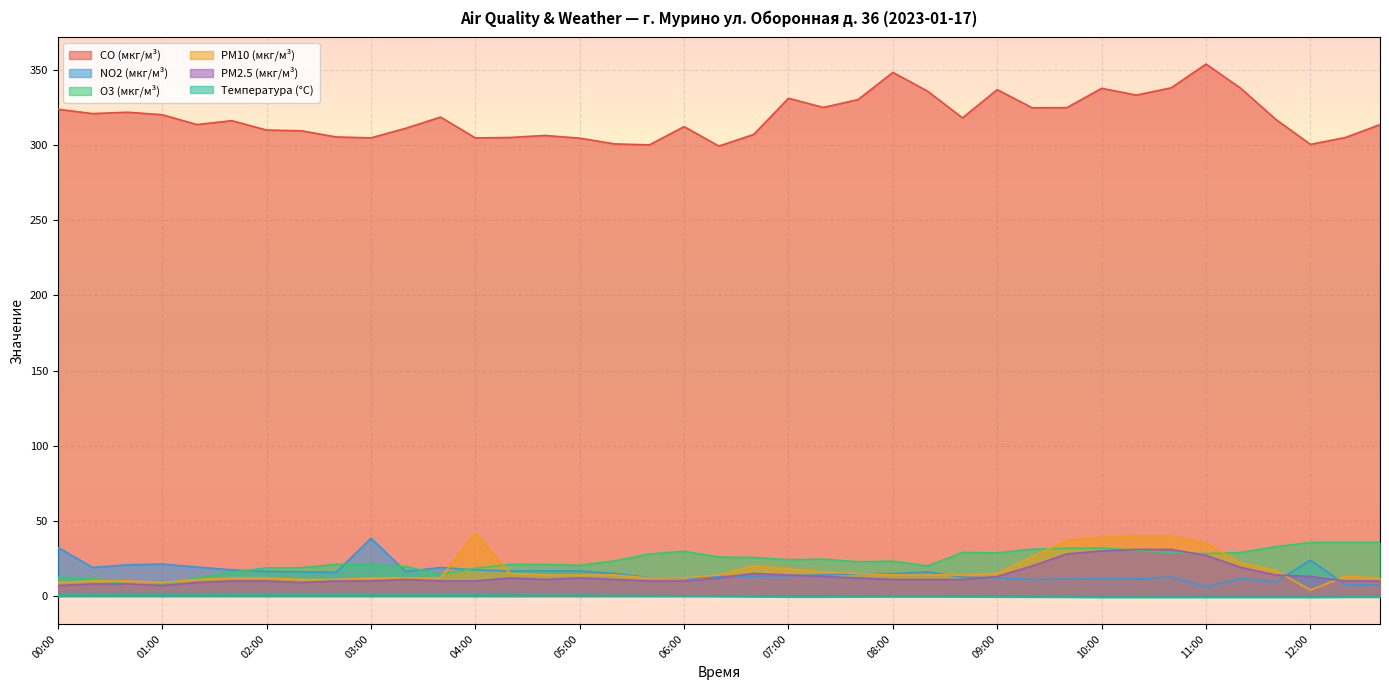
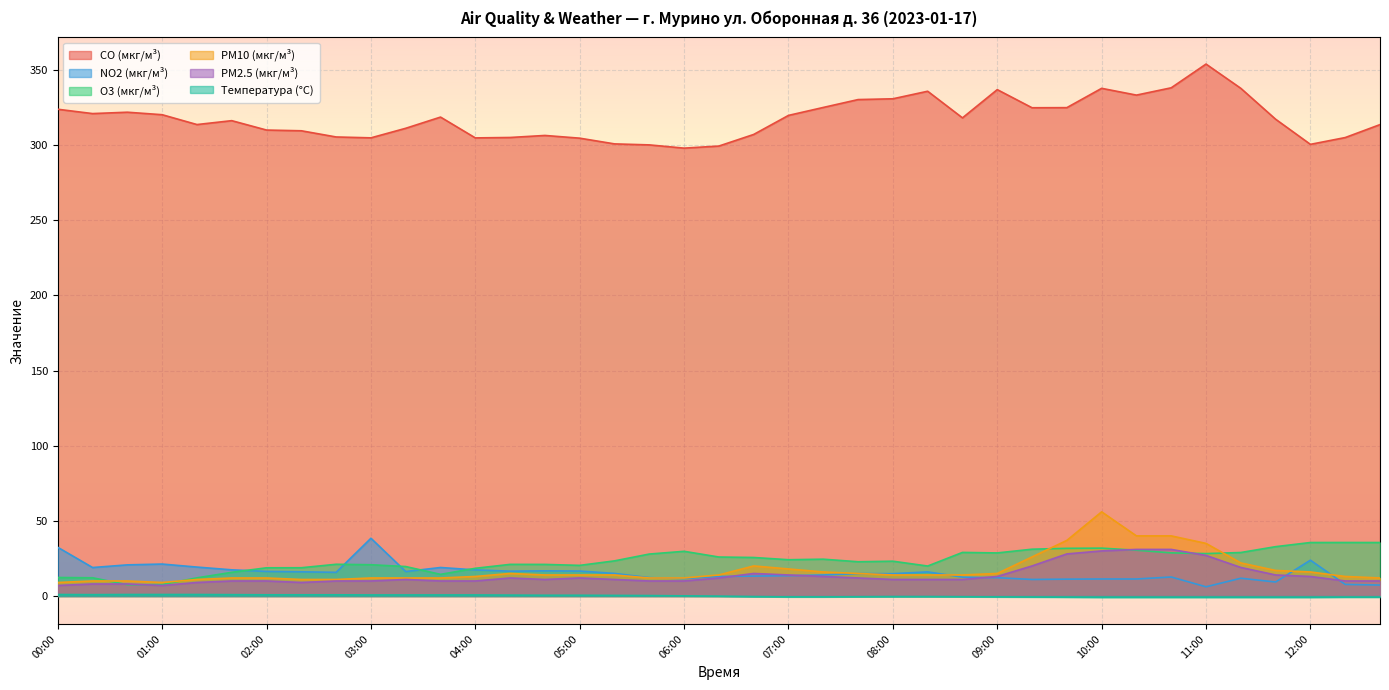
  {
    "CO (мкг/м³)": {
      "00:00": 324,
      "01:00": 320,
      "02:00": 310,
      "03:00": 305,
      "04:00": 305,
      "05:00": 305,
-     "06:00": 312,
-     "07:00": 331,
-     "08:00": 348,
+     "06:00": 298,
+     "07:00": 320,
+     "08:00": 331,
      "09:00": 337,
      "10:00": 338,
      "11:00": 354,
      "12:00": 300
    },
    "NO2 (мкг/м³)": {
      "00:00": 32,
      "01:00": 21,
      "02:00": 16,
      "03:00": 38,
      "05:00": 17,
      "10:00": 11,
      "11:00": 6,
      "12:00": 24
    },
    "PM10 (мкг/м³)": {
      "00:00": 9,
      "02:00": 12,
      "03:00": 12,
-     "04:00": 42,
+     "04:00": 13,
      "05:00": 14,
      "07:00": 18,
      "09:00": 15,
-     "10:00": 39,
+     "10:00": 56,
      "11:00": 35,
-     "12:00": 4
+     "12:00": 16
    },
    "PM2.5 (мкг/м³)": {
      "00:00": 7,
      "02:00": 10,
      "03:00": 10,
      "04:00": 10,
      "05:00": 12,
      "08:00": 11,
      "10:00": 30,
      "12:00": 13
    }
  }
